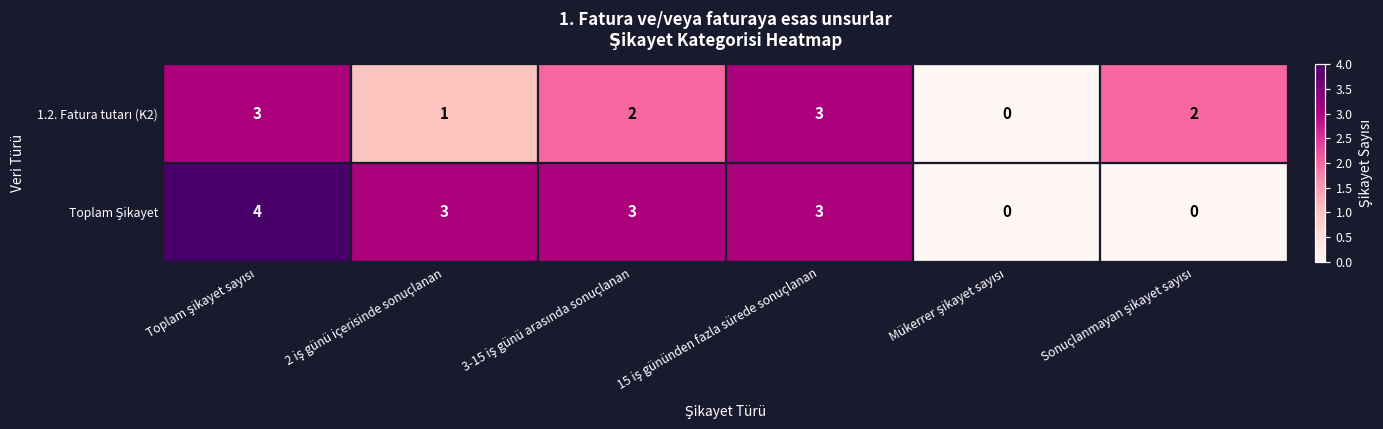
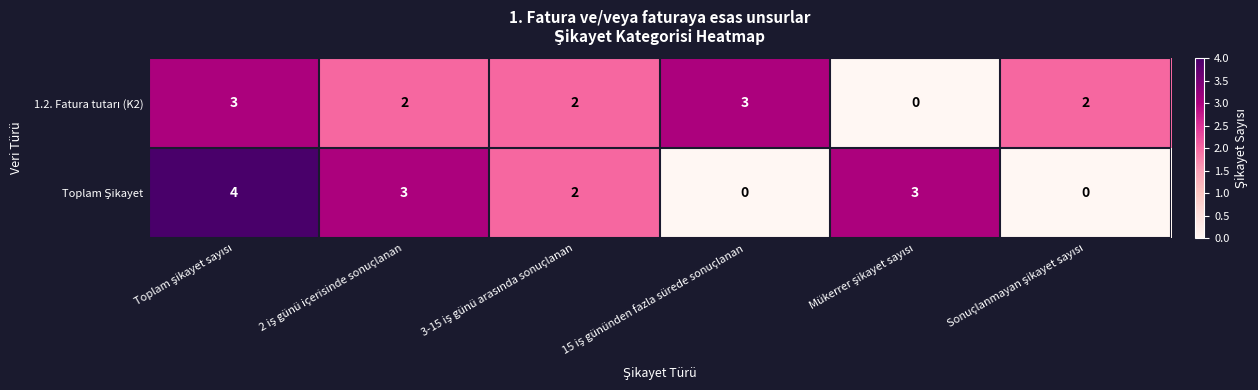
  {
    "1.2. Fatura tutarı (K2)": {
      "Toplam şikayet sayısı": 3,
-     "2 iş günü içerisinde sonuçlanan": 1,
+     "2 iş günü içerisinde sonuçlanan": 2,
      "3-15 iş günü arasında sonuçlanan": 2,
      "15 iş gününden fazla sürede sonuçlanan": 3,
      "Mükerrer şikayet sayısı": 0,
      "Sonuçlanmayan şikayet sayısı": 2
    },
    "Toplam Şikayet": {
      "Toplam şikayet sayısı": 4,
      "2 iş günü içerisinde sonuçlanan": 3,
-     "3-15 iş günü arasında sonuçlanan": 3,
-     "15 iş gününden fazla sürede sonuçlanan": 3,
-     "Mükerrer şikayet sayısı": 0,
+     "3-15 iş günü arasında sonuçlanan": 2,
+     "15 iş gününden fazla sürede sonuçlanan": 0,
+     "Mükerrer şikayet sayısı": 3,
      "Sonuçlanmayan şikayet sayısı": 0
    }
  }
